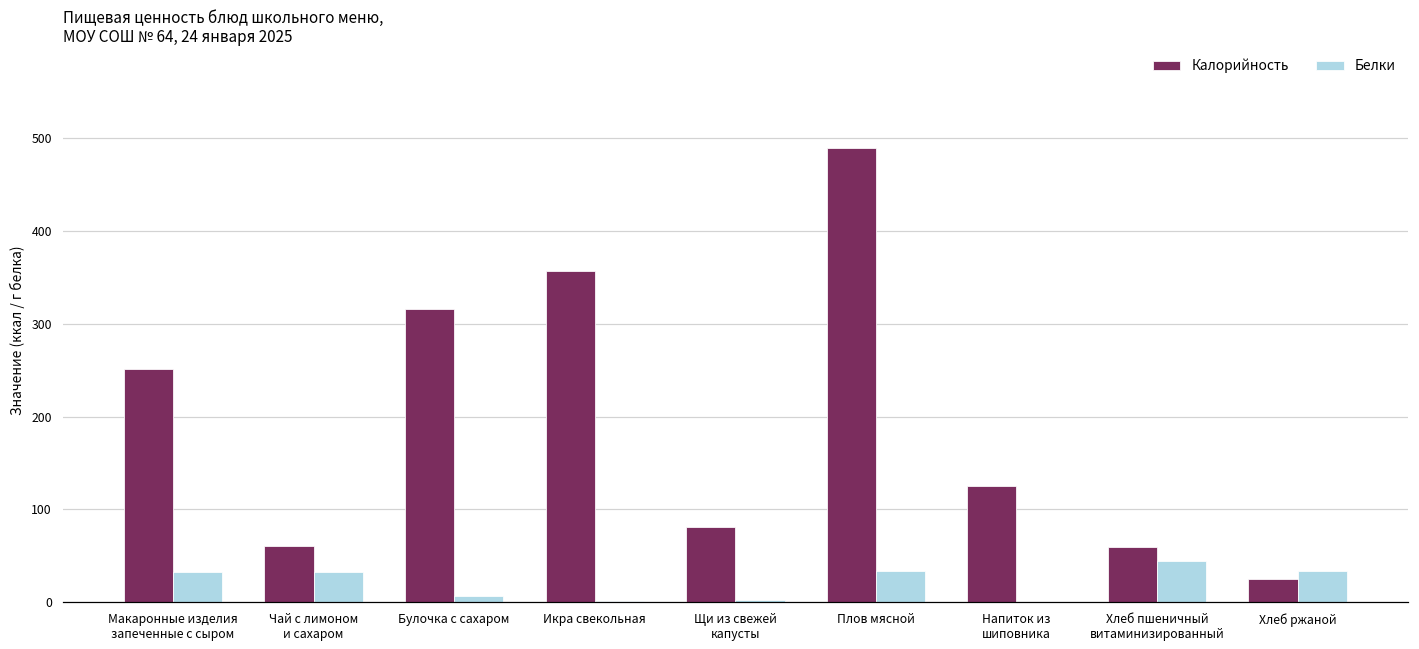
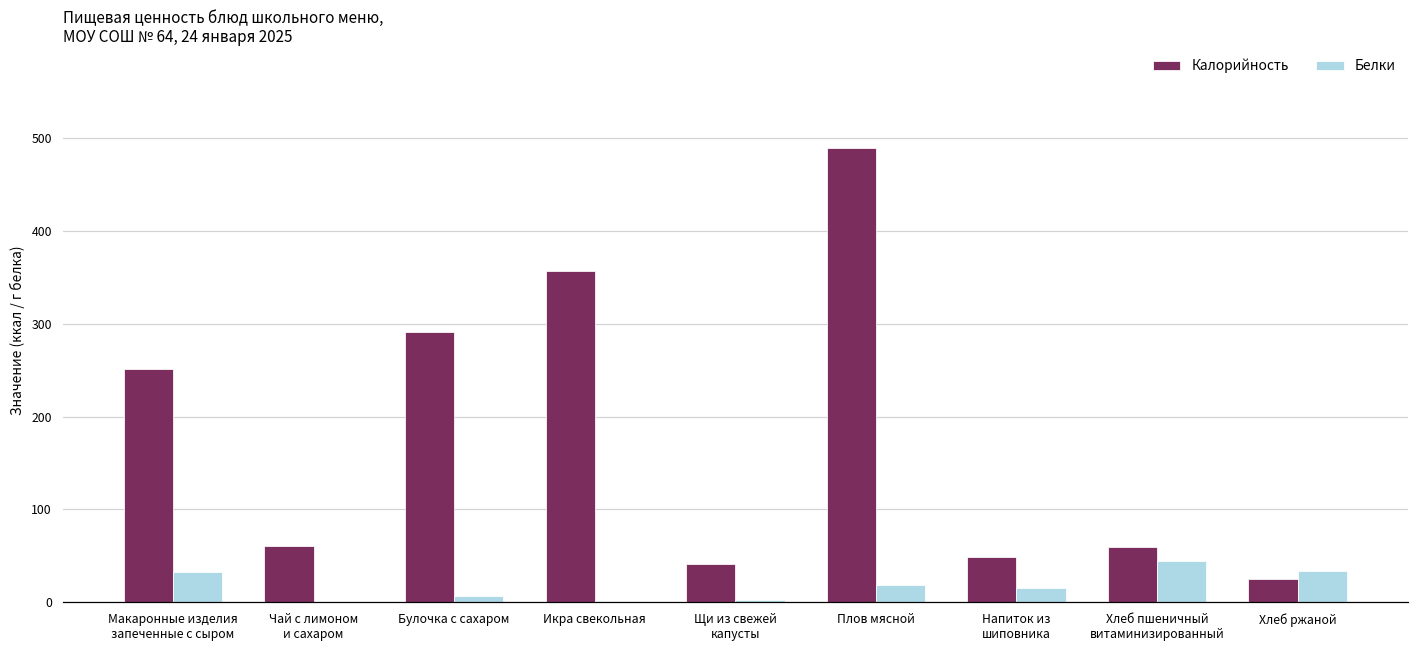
  {
    "Калорийность": {
      "Макаронные изделия запеченные с сыром": 250,
      "Чай с лимоном и сахаром": 60,
-     "Булочка с сахаром": 320,
+     "Булочка с сахаром": 290,
      "Икра свекольная": 360,
-     "Щи из свежей капусты": 80,
+     "Щи из свежей капусты": 40,
      "Плов мясной": 490,
-     "Напиток из шиповника": 130,
+     "Напиток из шиповника": 50,
      "Хлеб пшеничный витаминизированный": 60,
      "Хлеб ржаной": 20
    },
    "Белки": {
      "Макаронные изделия запеченные с сыром": 30,
-     "Чай с лимоном и сахаром": 30,
+     "Чай с лимоном и сахаром": 0,
      "Булочка с сахаром": 10,
-     "Плов мясной": 30,
-     "Напиток из шиповника": 0,
+     "Плов мясной": 20,
+     "Напиток из шиповника": 20,
      "Хлеб пшеничный витаминизированный": 40,
      "Хлеб ржаной": 30
    }
  }
